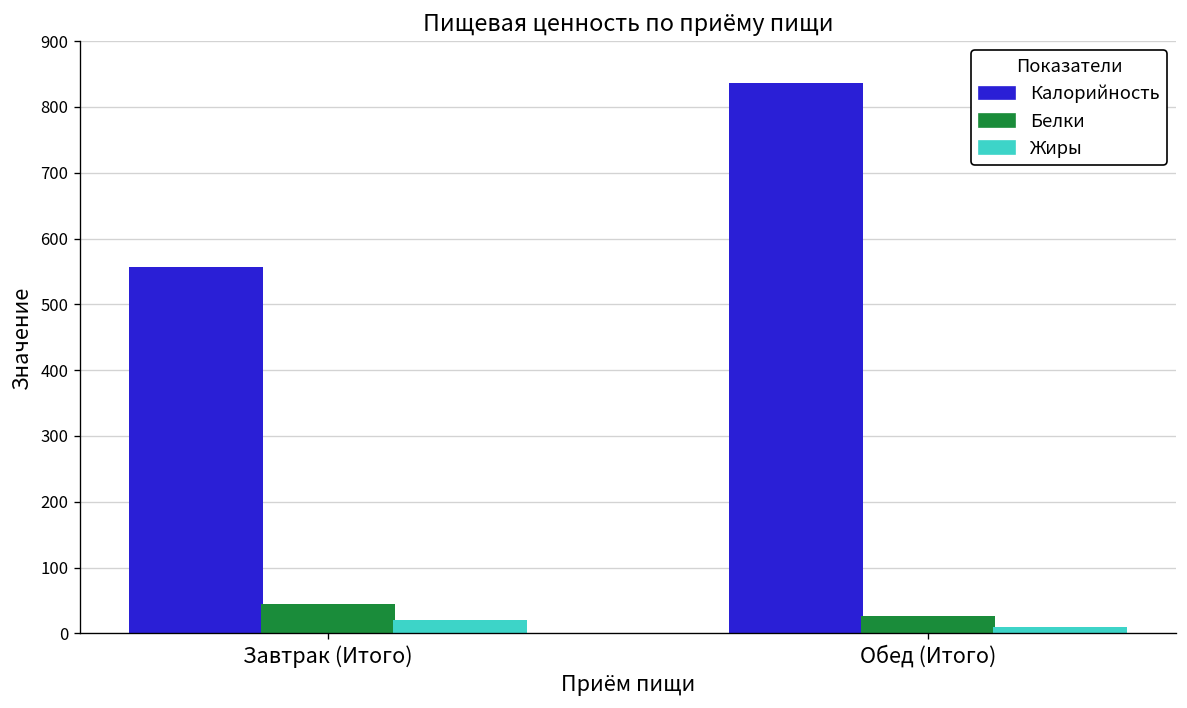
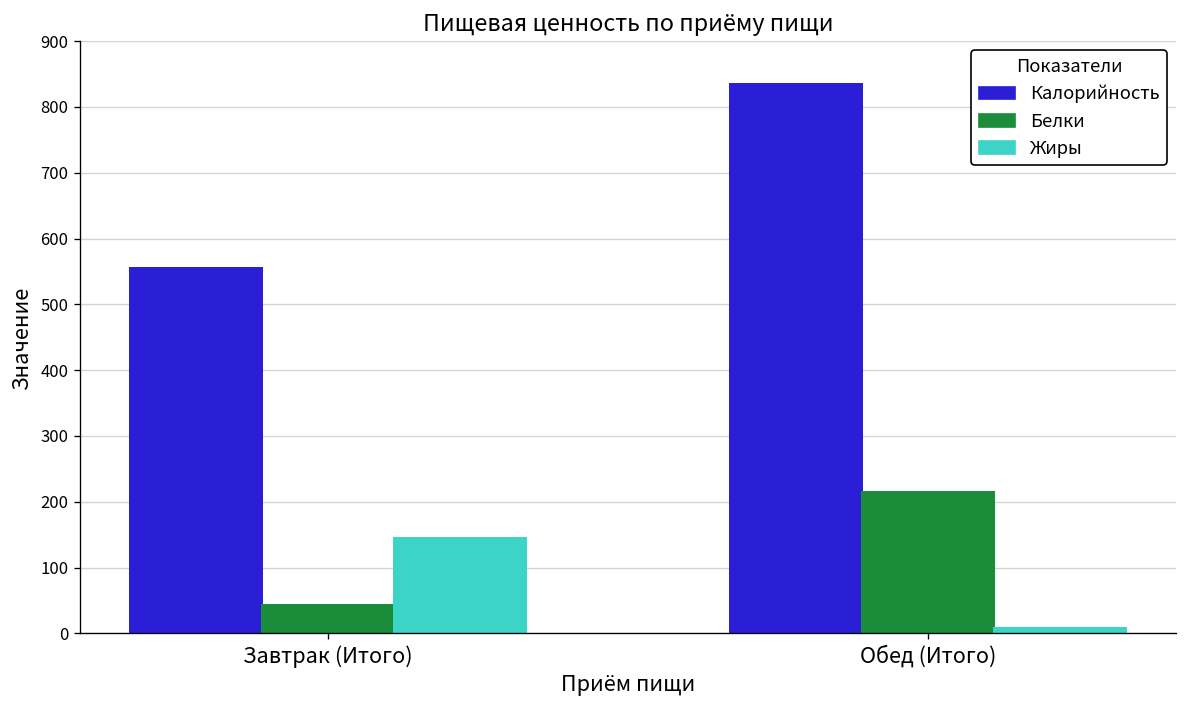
  {
    "Калорийность": {
      "Завтрак (Итого)": 560,
      "Обед (Итого)": 830
    },
    "Белки": {
      "Завтрак (Итого)": 40,
-     "Обед (Итого)": 30
+     "Обед (Итого)": 210
    },
    "Жиры": {
-     "Завтрак (Итого)": 20,
+     "Завтрак (Итого)": 150,
      "Обед (Итого)": 10
    }
  }
